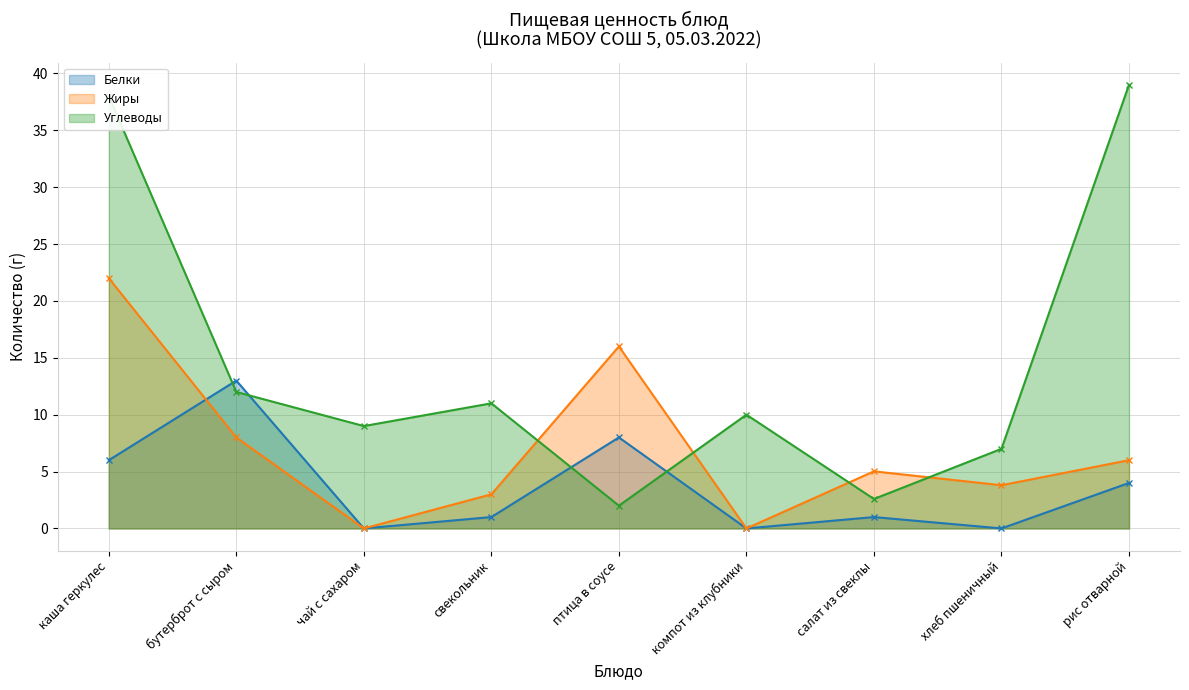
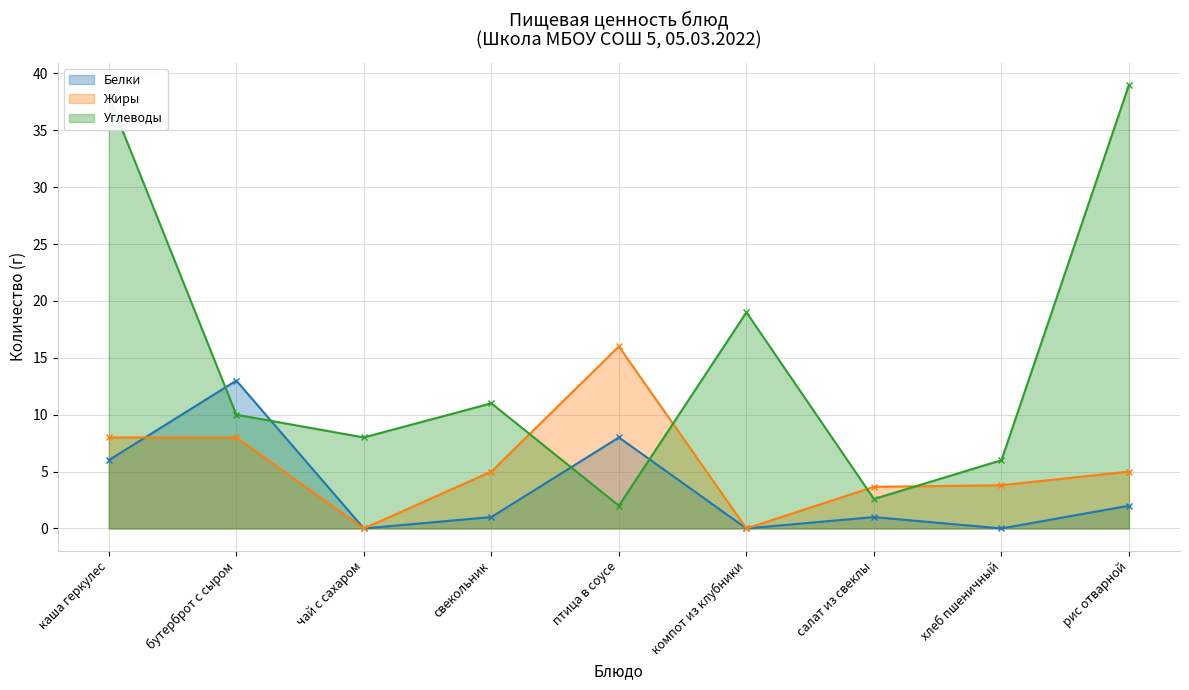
  {
    "Белки": {
      "каша геркулес": 6,
      "бутерброт с сыром": 13,
      "свекольник": 1,
      "птица в соусе": 8,
      "салат из свеклы": 1,
      "хлеб пшеничный": 0,
-     "рис отварной": 4
+     "рис отварной": 2
    },
    "Жиры": {
-     "каша геркулес": 22,
+     "каша геркулес": 8,
      "бутерброт с сыром": 8.0,
-     "свекольник": 3,
+     "свекольник": 5,
      "птица в соусе": 16.0,
-     "салат из свеклы": 5.0,
+     "салат из свеклы": 3.7,
      "хлеб пшеничный": 3.8,
-     "рис отварной": 6
+     "рис отварной": 5
    },
    "Углеводы": {
-     "бутерброт с сыром": 12,
-     "чай с сахаром": 9,
+     "бутерброт с сыром": 10,
+     "чай с сахаром": 8,
      "свекольник": 11,
      "птица в соусе": 2,
-     "компот из клубники": 10,
+     "компот из клубники": 19,
      "салат из свеклы": 2.6,
-     "хлеб пшеничный": 7,
+     "хлеб пшеничный": 6,
      "рис отварной": 39
    }
  }
